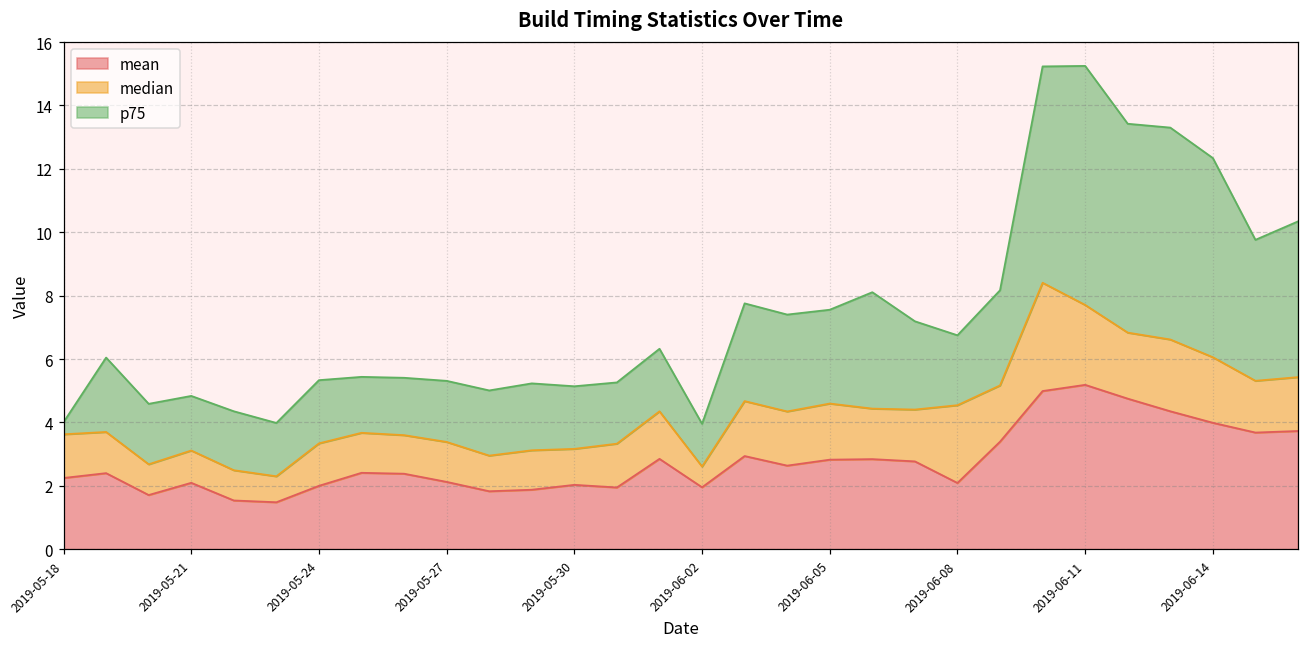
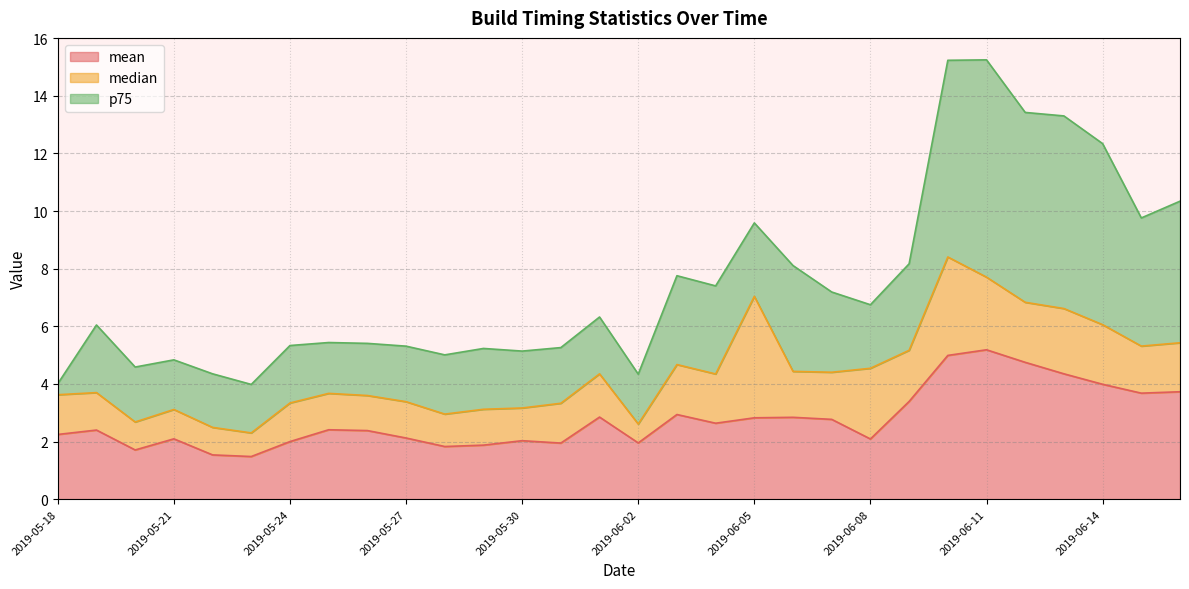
  {
    "mean": {
      "2019-05-18": 2.2,
      "2019-05-21": 2.1,
      "2019-05-24": 2.0,
      "2019-05-27": 2.1,
      "2019-05-30": 2.0,
      "2019-06-02": 2.0,
      "2019-06-05": 2.8,
      "2019-06-08": 2.1,
      "2019-06-11": 5.2,
      "2019-06-14": 4.0
    },
    "median": {
      "2019-05-18": 1.4,
      "2019-05-21": 1.0,
      "2019-05-24": 1.3,
      "2019-05-27": 1.3,
      "2019-05-30": 1.1,
      "2019-06-02": 0.7,
-     "2019-06-05": 1.8,
+     "2019-06-05": 4.2,
      "2019-06-08": 2.5,
      "2019-06-11": 2.5,
      "2019-06-14": 2.1
    },
    "p75": {
      "2019-05-18": 0.4,
      "2019-05-21": 1.7,
      "2019-05-24": 2.0,
      "2019-05-27": 1.9,
      "2019-05-30": 2.0,
-     "2019-06-02": 1.3,
-     "2019-06-05": 3.0,
+     "2019-06-02": 1.7,
+     "2019-06-05": 2.5,
      "2019-06-08": 2.2,
      "2019-06-11": 7.5,
      "2019-06-14": 6.3
    }
  }
